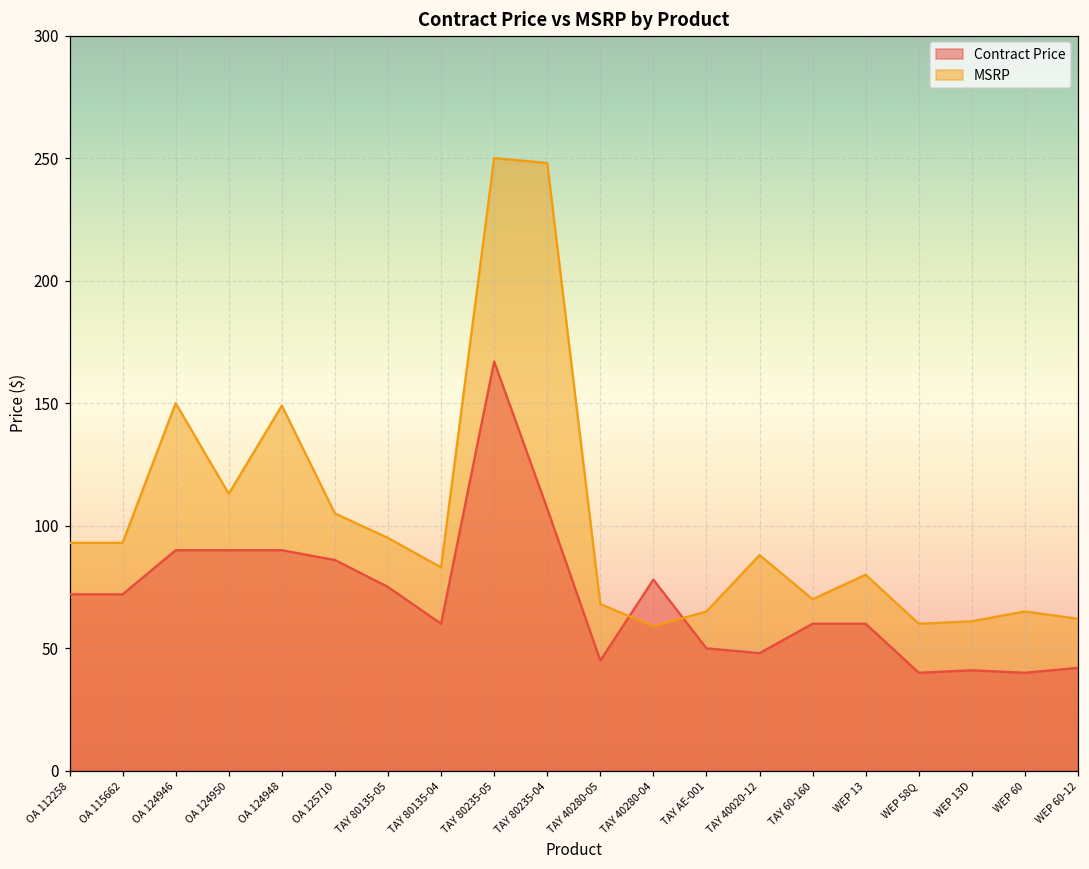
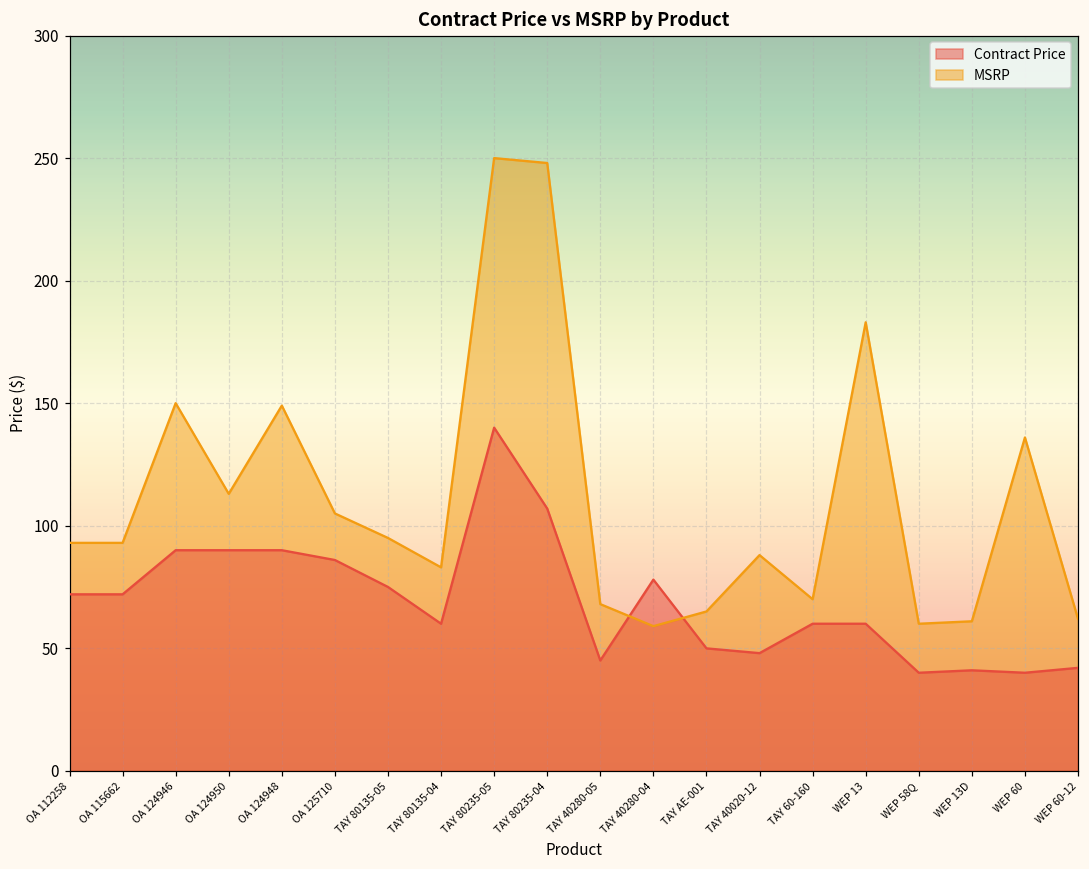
  {
    "Contract Price": {
      "OA 112258": 72,
      "OA 115662": 72,
      "OA 124946": 90,
      "OA 124950": 90,
      "OA 124948": 90,
      "OA 125710": 86,
      "TAY 80135-05": 75,
      "TAY 80135-04": 60,
-     "TAY 80235-05": 167,
+     "TAY 80235-05": 140,
      "TAY 80235-04": 107,
      "TAY 40280-05": 45,
      "TAY 40280-04": 78,
      "TAY AE-001": 50,
      "TAY 40020-12": 48,
      "TAY 60-160": 60,
      "WEP 13": 60,
      "WEP 58Q": 40,
      "WEP 13D": 41,
      "WEP 60": 40,
      "WEP 60-12": 42
    },
    "MSRP": {
      "OA 112258": 93,
      "OA 115662": 93,
      "OA 124946": 150,
      "OA 124950": 113,
      "OA 124948": 149,
      "OA 125710": 105,
      "TAY 80135-05": 95,
      "TAY 80135-04": 83,
      "TAY 80235-05": 250,
      "TAY 80235-04": 248,
      "TAY 40280-05": 68,
      "TAY 40280-04": 59,
      "TAY AE-001": 65,
      "TAY 40020-12": 88,
      "TAY 60-160": 70,
-     "WEP 13": 80,
+     "WEP 13": 183,
      "WEP 58Q": 60,
      "WEP 13D": 61,
-     "WEP 60": 65,
+     "WEP 60": 136,
      "WEP 60-12": 62
    }
  }
